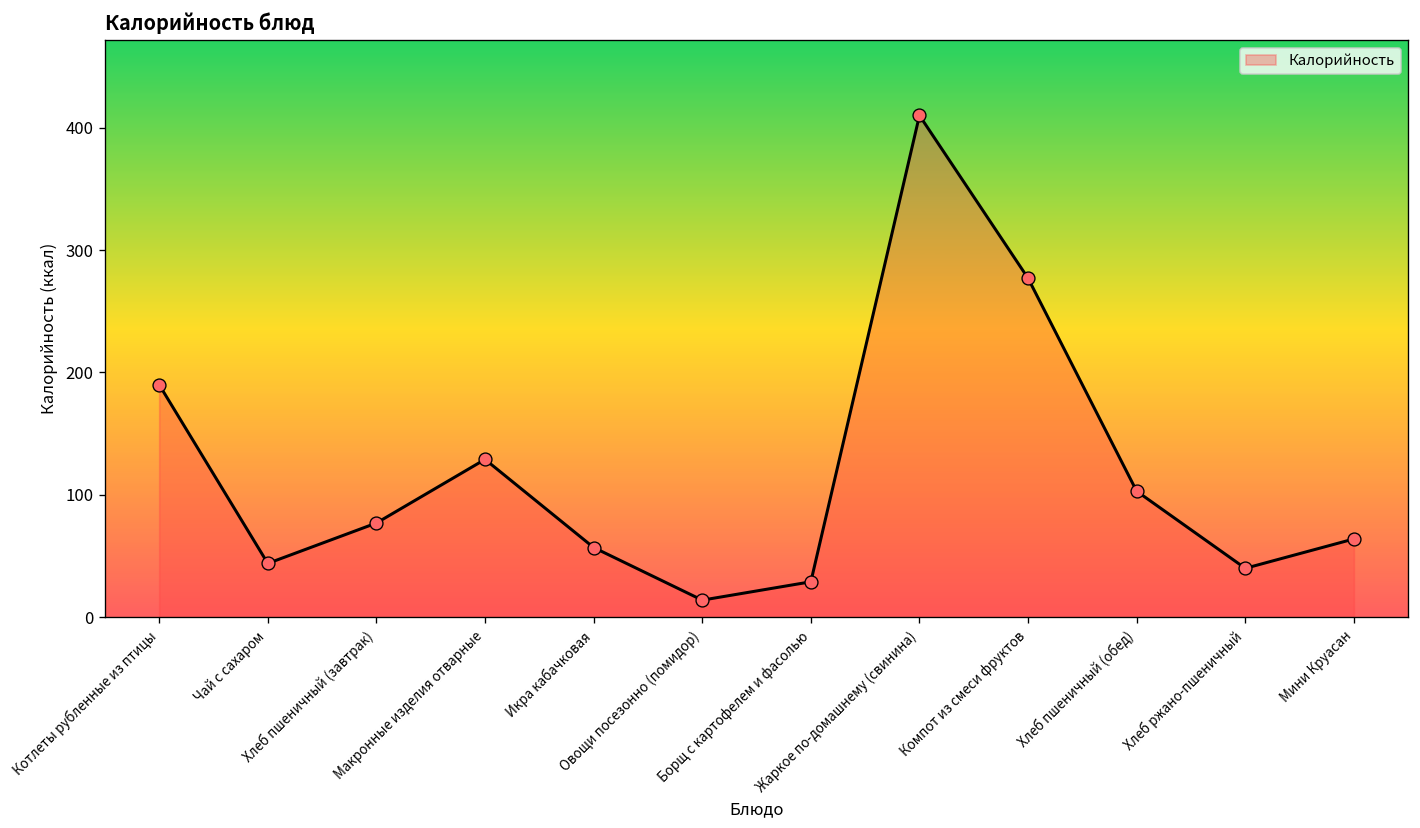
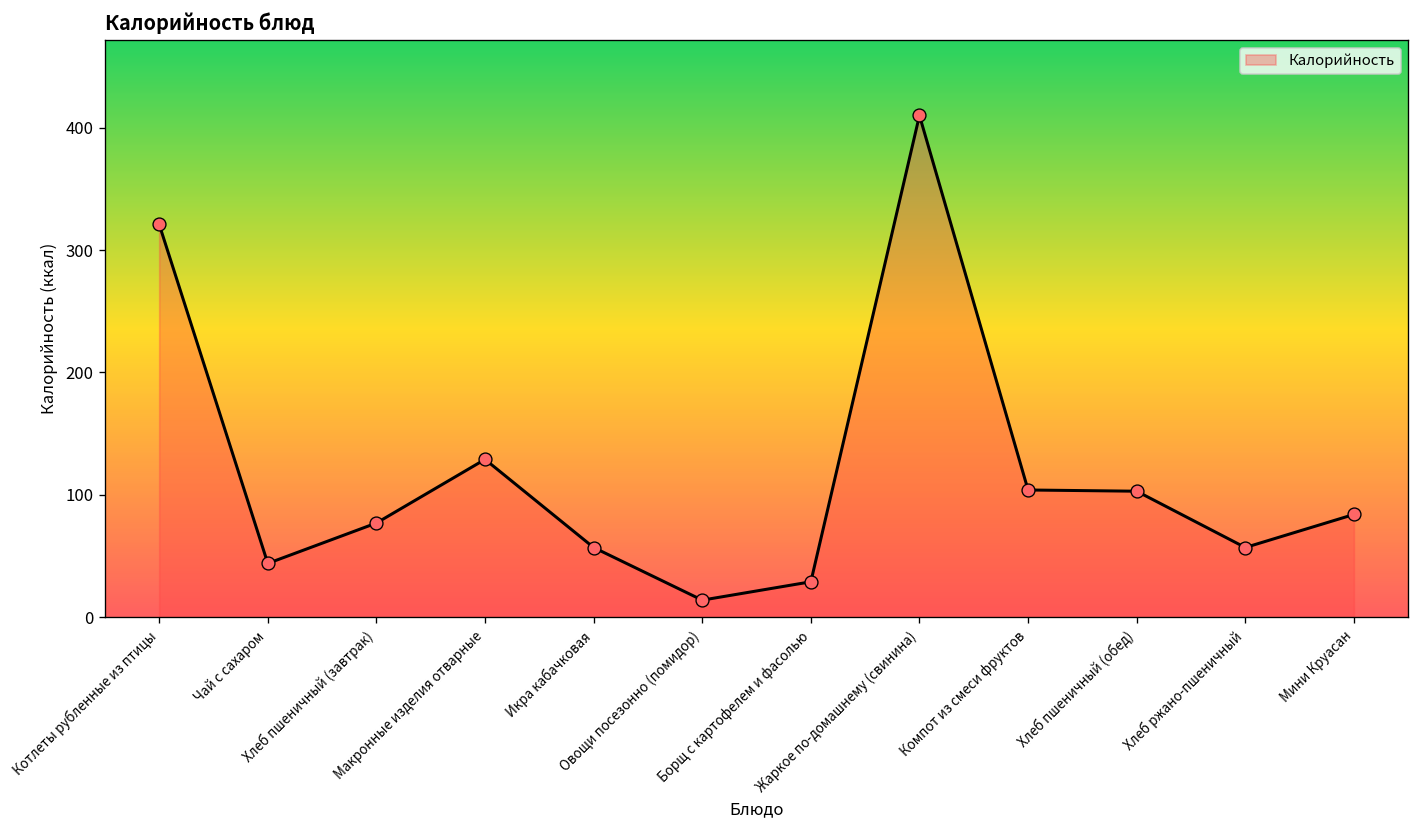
  {
-   "Котлеты рубленные из птицы": 190,
+   "Котлеты рубленные из птицы": 321,
    "Чай с сахаром": 44,
    "Хлеб пшеничный (завтрак)": 77,
    "Макронные изделия отварные": 129,
    "Икра кабачковая": 57,
    "Овощи посезонно (помидор)": 14,
    "Борщ с картофелем и фасолью": 29,
    "Жаркое по-домашнему (свинина)": 410,
-   "Компот из смеси фруктов": 277,
+   "Компот из смеси фруктов": 104,
    "Хлеб пшеничный (обед)": 103,
-   "Хлеб ржано-пшеничный": 40,
-   "Мини Круасан": 64
+   "Хлеб ржано-пшеничный": 57,
+   "Мини Круасан": 84
  }
